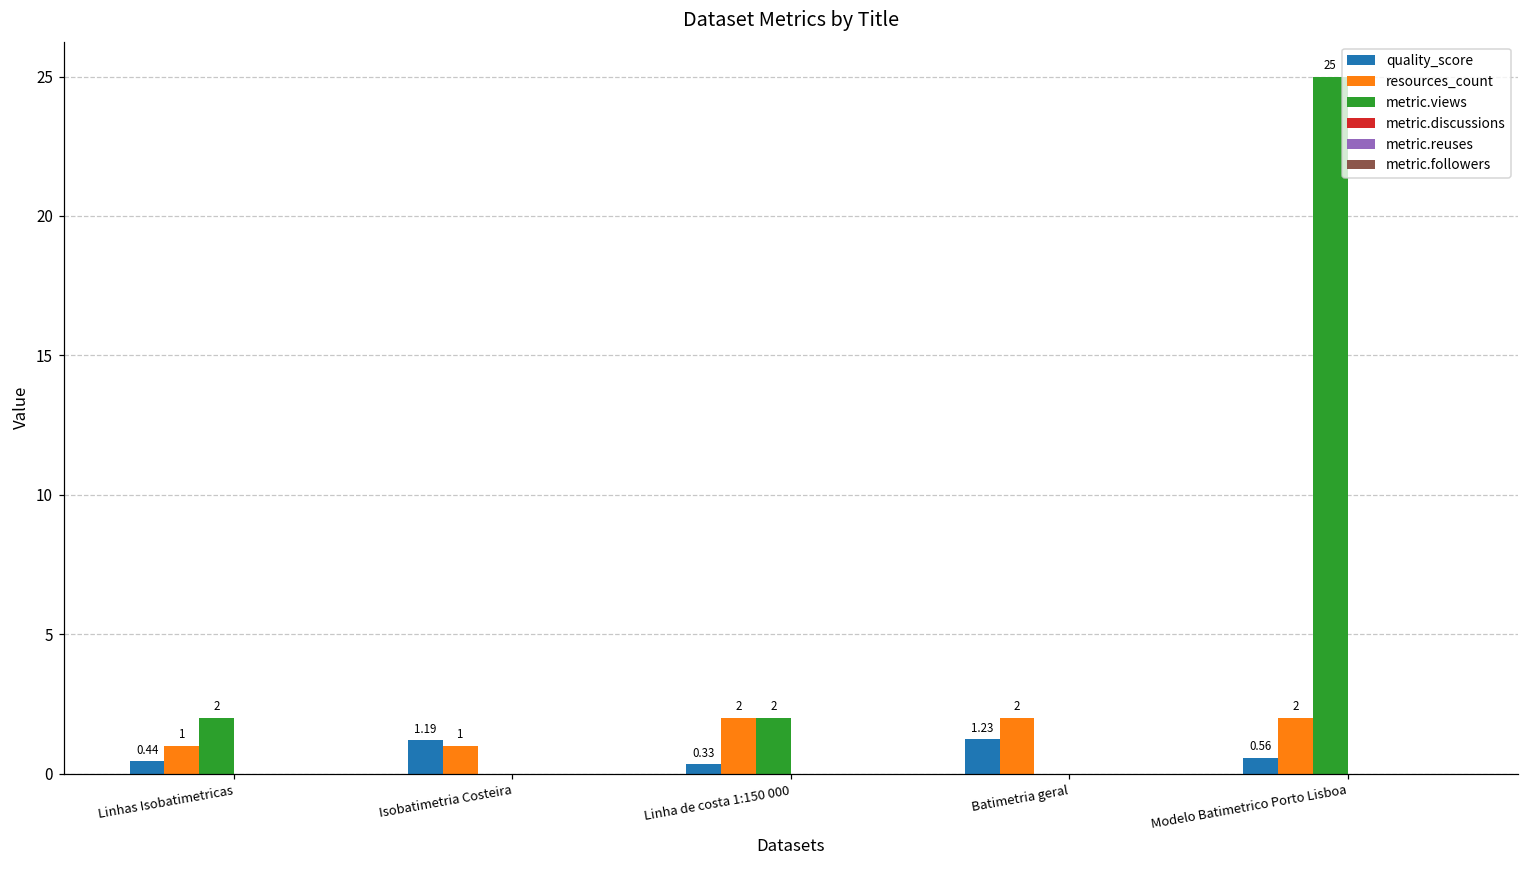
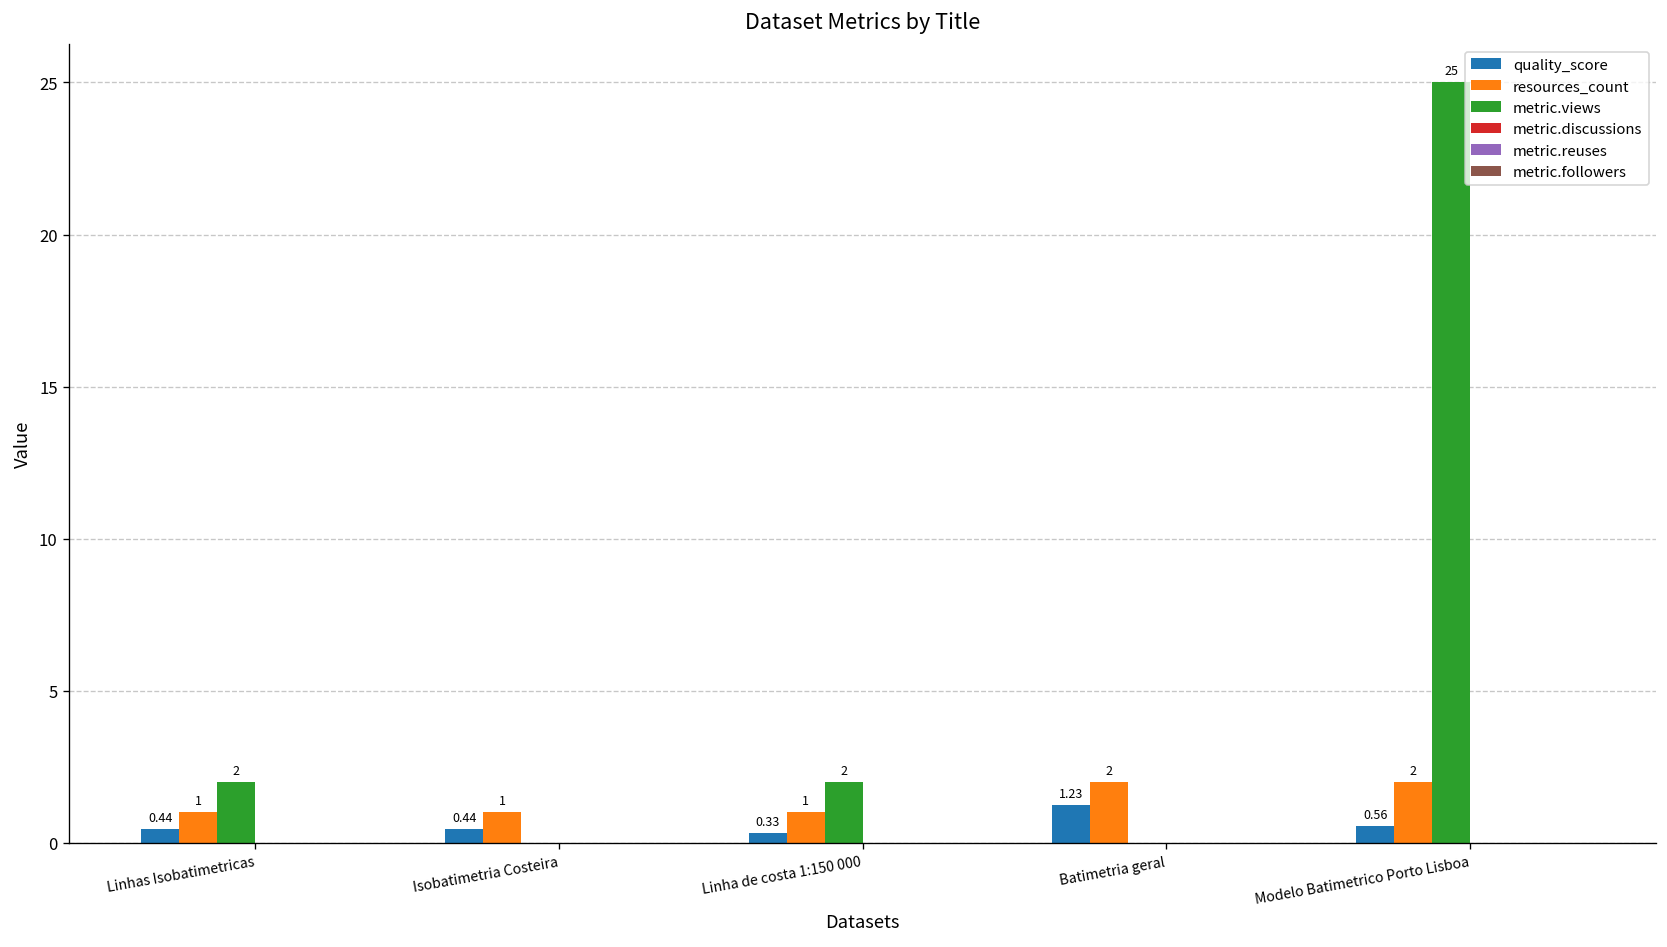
  {
    "quality_score": {
      "Linhas Isobatimetricas": 0.44,
-     "Isobatimetria Costeira": 1.19,
+     "Isobatimetria Costeira": 0.44,
      "Linha de costa 1:150 000": 0.33,
      "Batimetria geral": 1.23,
      "Modelo Batimetrico Porto Lisboa": 0.56
    },
    "resources_count": {
      "Linhas Isobatimetricas": 1,
      "Isobatimetria Costeira": 1,
-     "Linha de costa 1:150 000": 2,
+     "Linha de costa 1:150 000": 1,
      "Batimetria geral": 2,
      "Modelo Batimetrico Porto Lisboa": 2
    },
    "metric.views": {
      "Linhas Isobatimetricas": 2,
      "Linha de costa 1:150 000": 2,
      "Modelo Batimetrico Porto Lisboa": 25
    },
    "metric.discussions": {
      "Linhas Isobatimetricas": 0.0,
      "Isobatimetria Costeira": 0.0,
      "Linha de costa 1:150 000": 0.0,
      "Batimetria geral": 0.0,
      "Modelo Batimetrico Porto Lisboa": 0.0
    },
    "metric.reuses": {
      "Linhas Isobatimetricas": 0.0,
      "Isobatimetria Costeira": 0.0,
      "Linha de costa 1:150 000": 0.0,
      "Batimetria geral": 0.0,
      "Modelo Batimetrico Porto Lisboa": 0.0
    },
    "metric.followers": {
      "Linhas Isobatimetricas": 0.0,
      "Isobatimetria Costeira": 0.0,
      "Linha de costa 1:150 000": 0.0,
      "Batimetria geral": 0.0,
      "Modelo Batimetrico Porto Lisboa": 0.0
    }
  }
